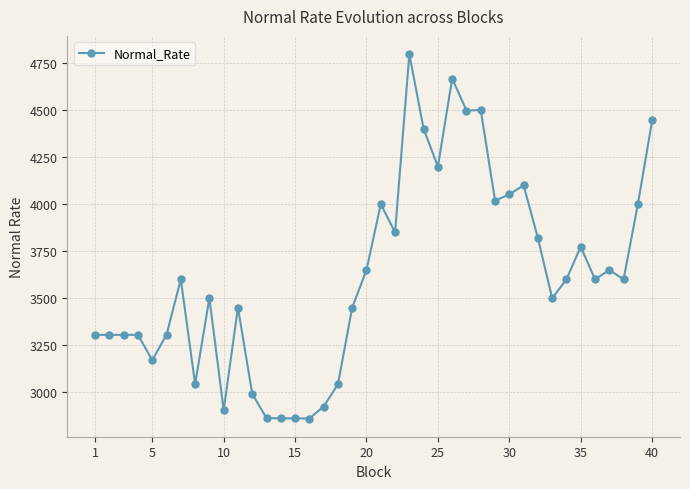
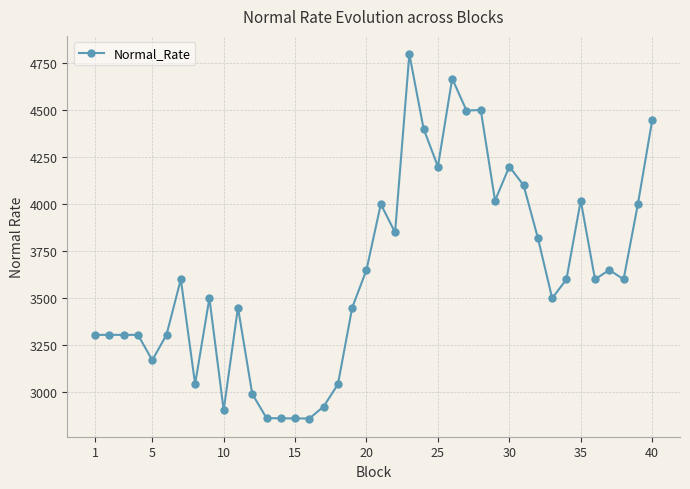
  {
    "1": 3300,
    "5": 3170,
    "10": 2900,
    "15": 2860,
    "20": 3650,
    "25": 4200,
-   "30": 4050,
-   "35": 3770,
+   "30": 4200,
+   "35": 4020,
    "40": 4450
  }
